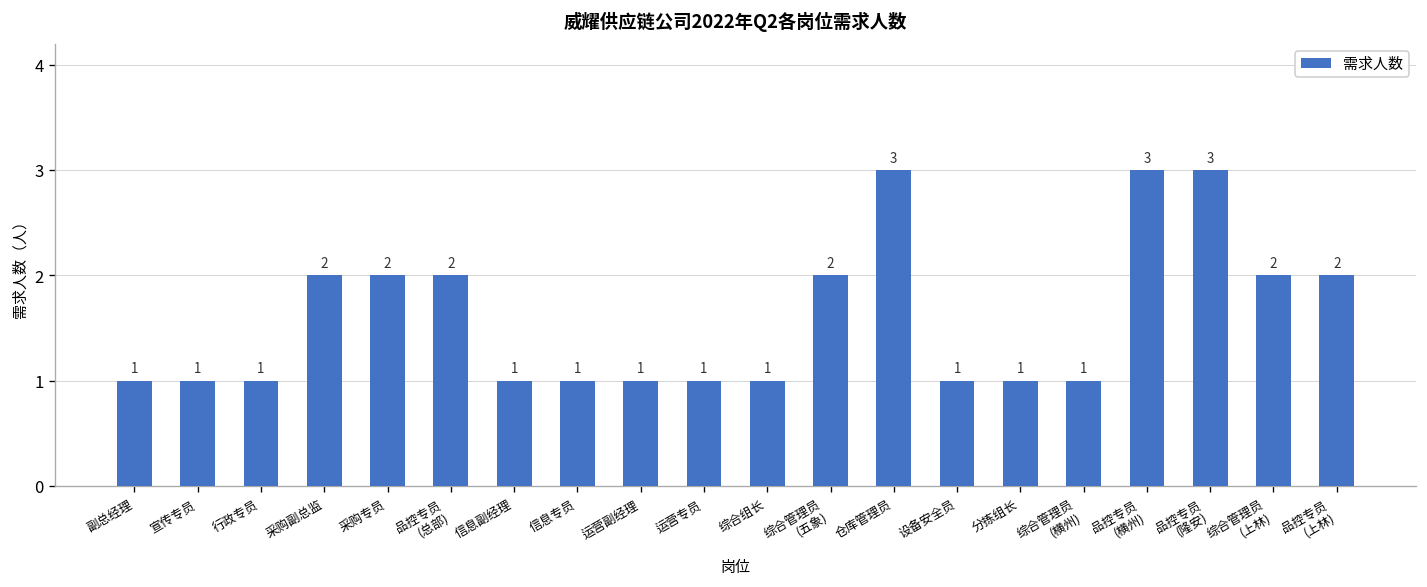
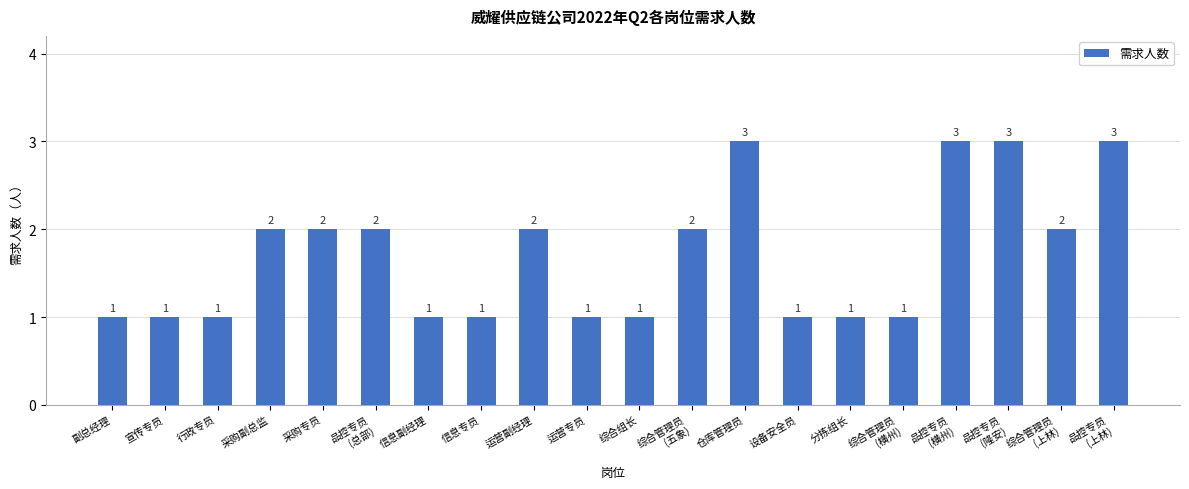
  {
    "副总经理": 1,
    "宣传专员": 1,
    "行政专员": 1,
    "采购副总监": 2,
    "采购专员": 2,
    "品控专员 (总部)": 2,
    "信息副经理": 1,
    "信息专员": 1,
-   "运营副经理": 1,
+   "运营副经理": 2,
    "运营专员": 1,
    "综合组长": 1,
    "综合管理员 (五象)": 2,
    "仓库管理员": 3,
    "设备安全员": 1,
    "分拣组长": 1,
    "综合管理员 (横州)": 1,
    "品控专员 (横州)": 3,
    "品控专员 (隆安)": 3,
    "综合管理员 (上林)": 2,
-   "品控专员 (上林)": 2
+   "品控专员 (上林)": 3
  }
